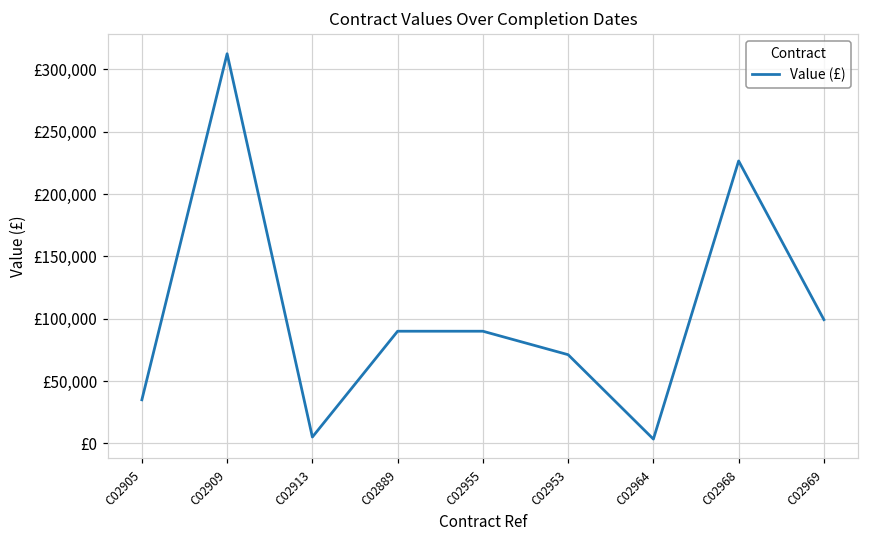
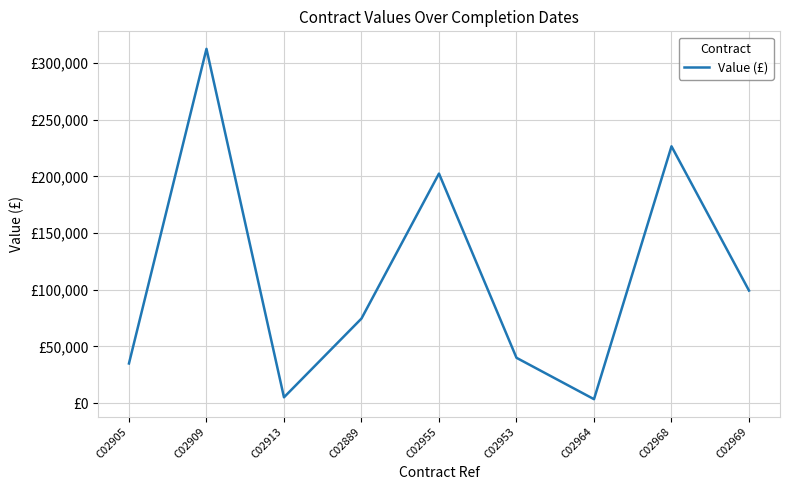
  {
    "C02905": "£35,000",
    "C02909": "£313,000",
    "C02913": "£5,000",
-   "C02889": "£90,000",
-   "C02955": "£90,000",
-   "C02953": "£71,000",
+   "C02889": "£75,000",
+   "C02955": "£202,000",
+   "C02953": "£40,000",
    "C02964": "£4,000",
    "C02968": "£227,000",
    "C02969": "£99,000"
  }
